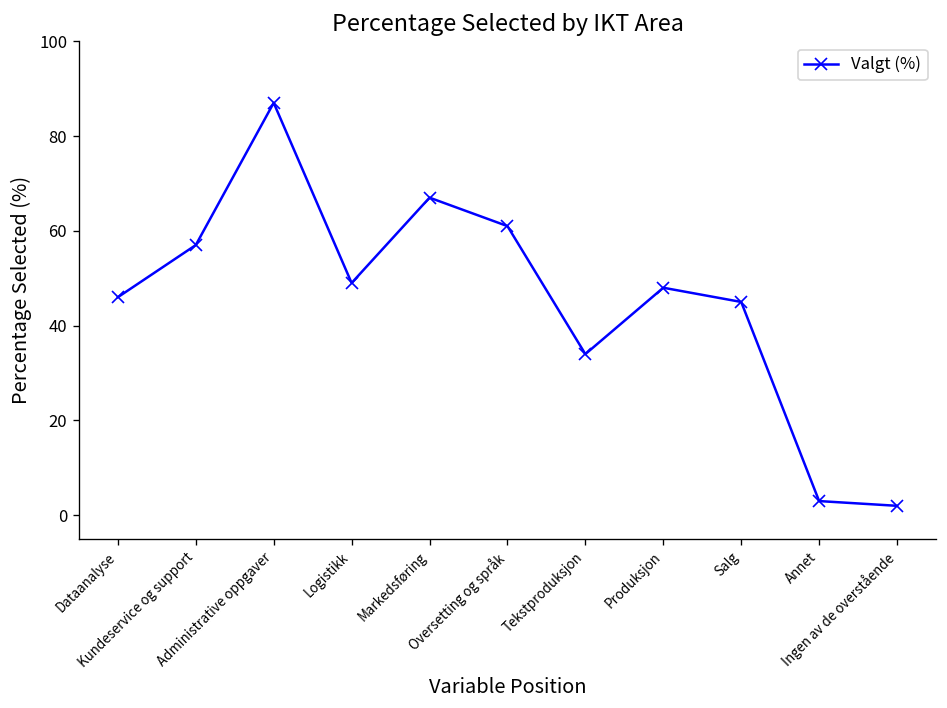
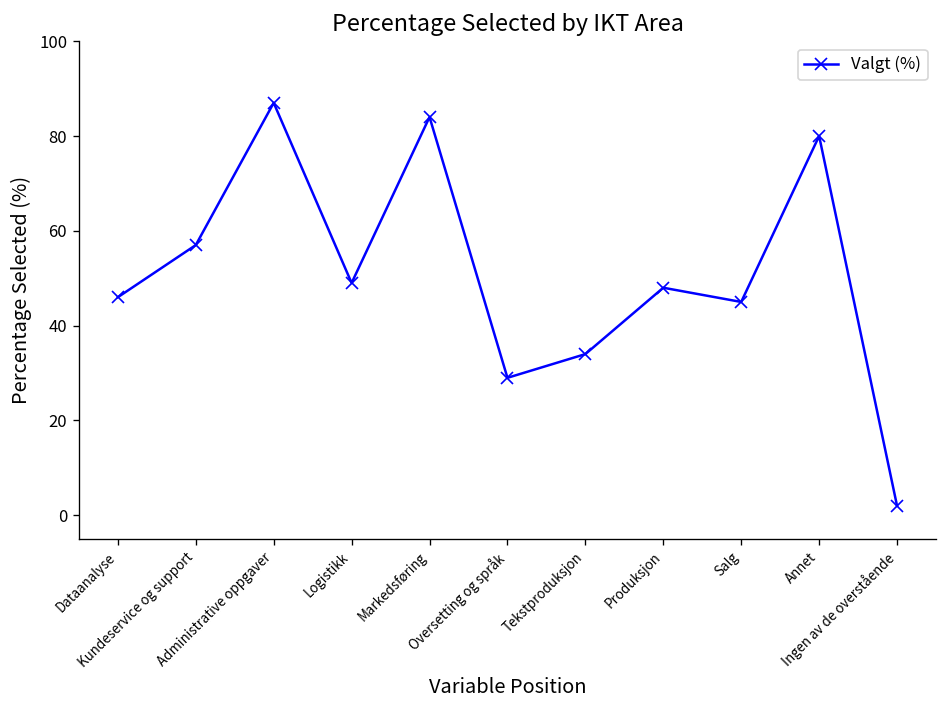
  {
    "Dataanalyse": 46,
    "Kundeservice og support": 57,
    "Administrative oppgaver": 87,
    "Logistikk": 49,
-   "Markedsføring": 67,
-   "Oversetting og språk": 61,
+   "Markedsføring": 84,
+   "Oversetting og språk": 29,
    "Tekstproduksjon": 34,
    "Produksjon": 48,
    "Salg": 45,
-   "Annet": 3,
+   "Annet": 80,
    "Ingen av de overstående": 2
  }
